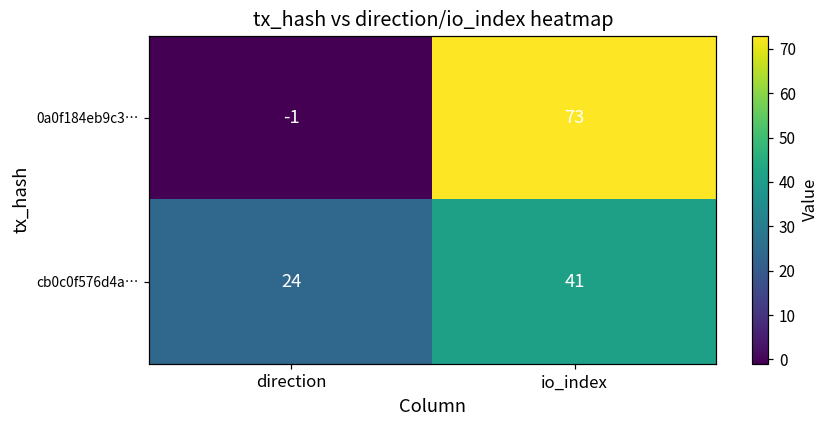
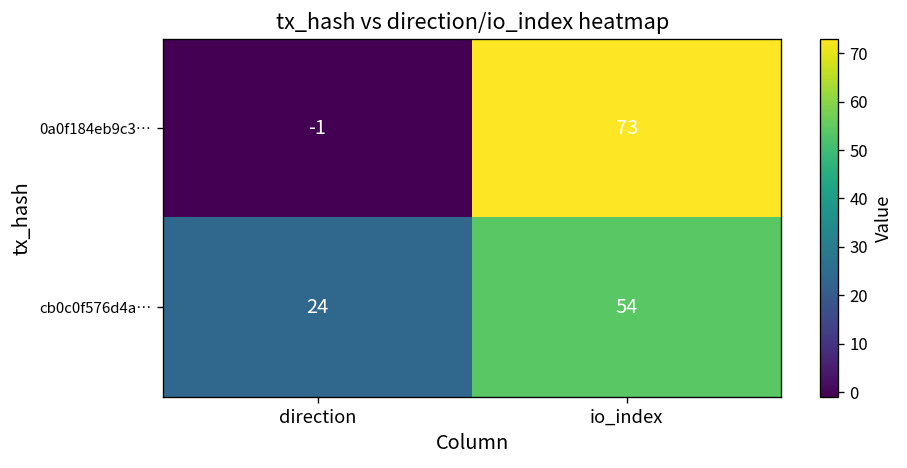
  {
    "0a0f184eb9c3…": {
      "direction": -1,
      "io_index": 73
    },
    "cb0c0f576d4a…": {
      "direction": 24,
-     "io_index": 41
+     "io_index": 54
    }
  }
